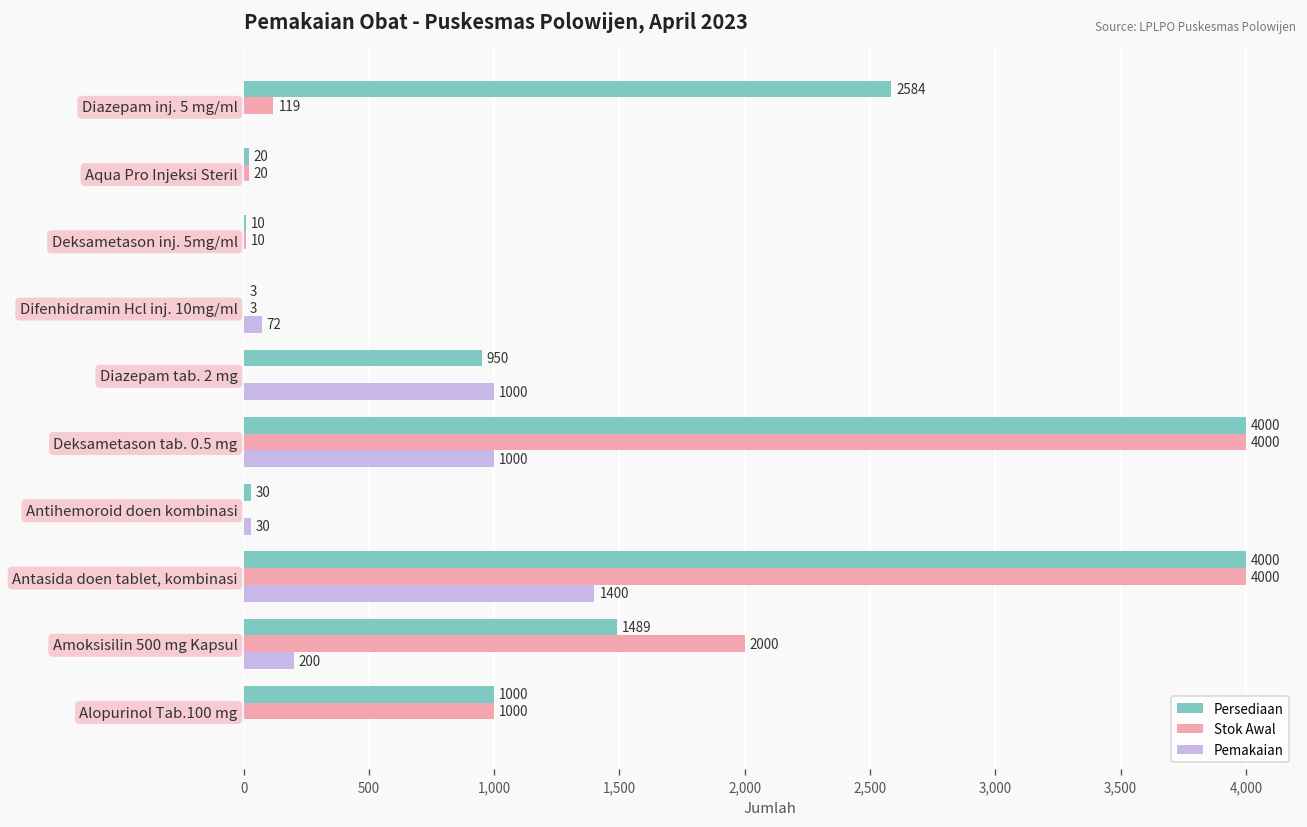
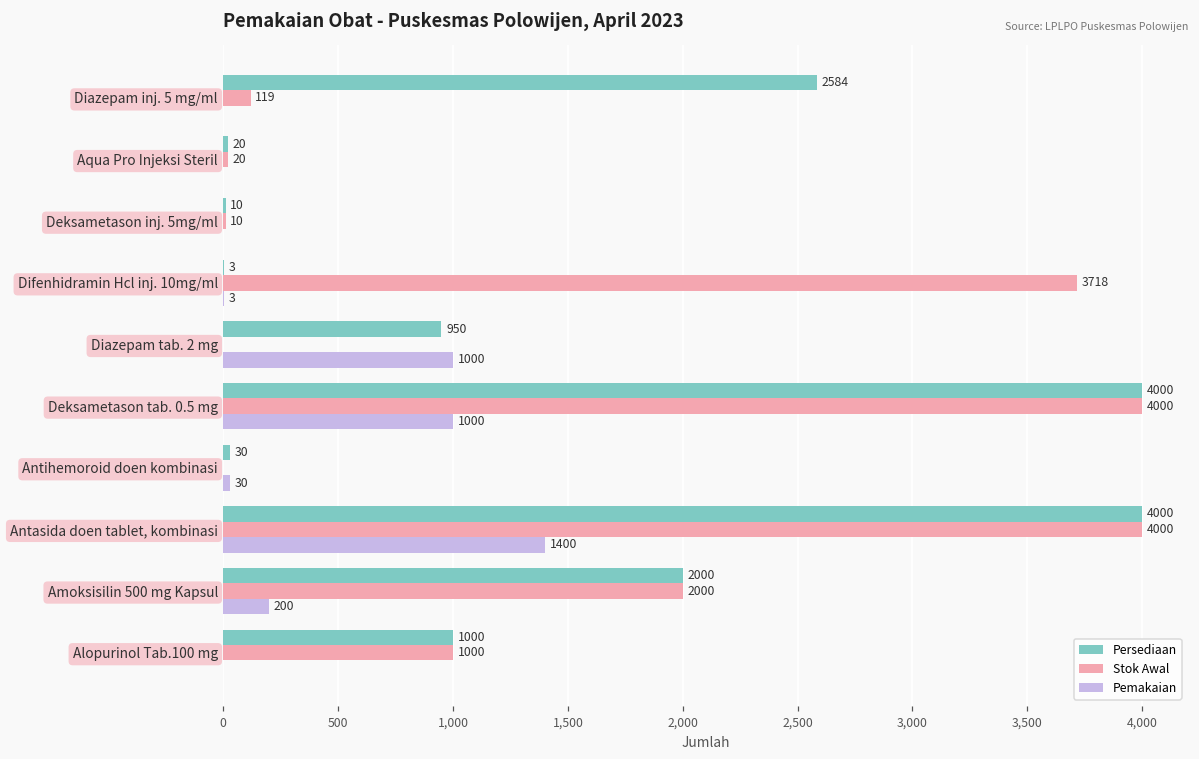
  {
    "Persediaan": {
      "Diazepam inj. 5 mg/ml": 2584,
      "Aqua Pro Injeksi Steril": 20,
      "Deksametason inj. 5mg/ml": 10,
      "Difenhidramin Hcl inj. 10mg/ml": 3,
      "Diazepam tab. 2 mg": 950,
      "Deksametason tab. 0.5 mg": 4000,
      "Antihemoroid doen kombinasi": 30,
      "Antasida doen tablet, kombinasi": 4000,
-     "Amoksisilin 500 mg Kapsul": 1489,
+     "Amoksisilin 500 mg Kapsul": 2000,
      "Alopurinol Tab.100 mg": 1000
    },
    "Stok Awal": {
      "Diazepam inj. 5 mg/ml": 119,
      "Aqua Pro Injeksi Steril": 20,
      "Deksametason inj. 5mg/ml": 10,
-     "Difenhidramin Hcl inj. 10mg/ml": 3,
+     "Difenhidramin Hcl inj. 10mg/ml": 3718,
      "Deksametason tab. 0.5 mg": 4000,
      "Antasida doen tablet, kombinasi": 4000,
      "Amoksisilin 500 mg Kapsul": 2000,
      "Alopurinol Tab.100 mg": 1000
    },
    "Pemakaian": {
-     "Difenhidramin Hcl inj. 10mg/ml": 72,
+     "Difenhidramin Hcl inj. 10mg/ml": 3,
      "Diazepam tab. 2 mg": 1000,
      "Deksametason tab. 0.5 mg": 1000,
      "Antihemoroid doen kombinasi": 30,
      "Antasida doen tablet, kombinasi": 1400,
      "Amoksisilin 500 mg Kapsul": 200
    }
  }
